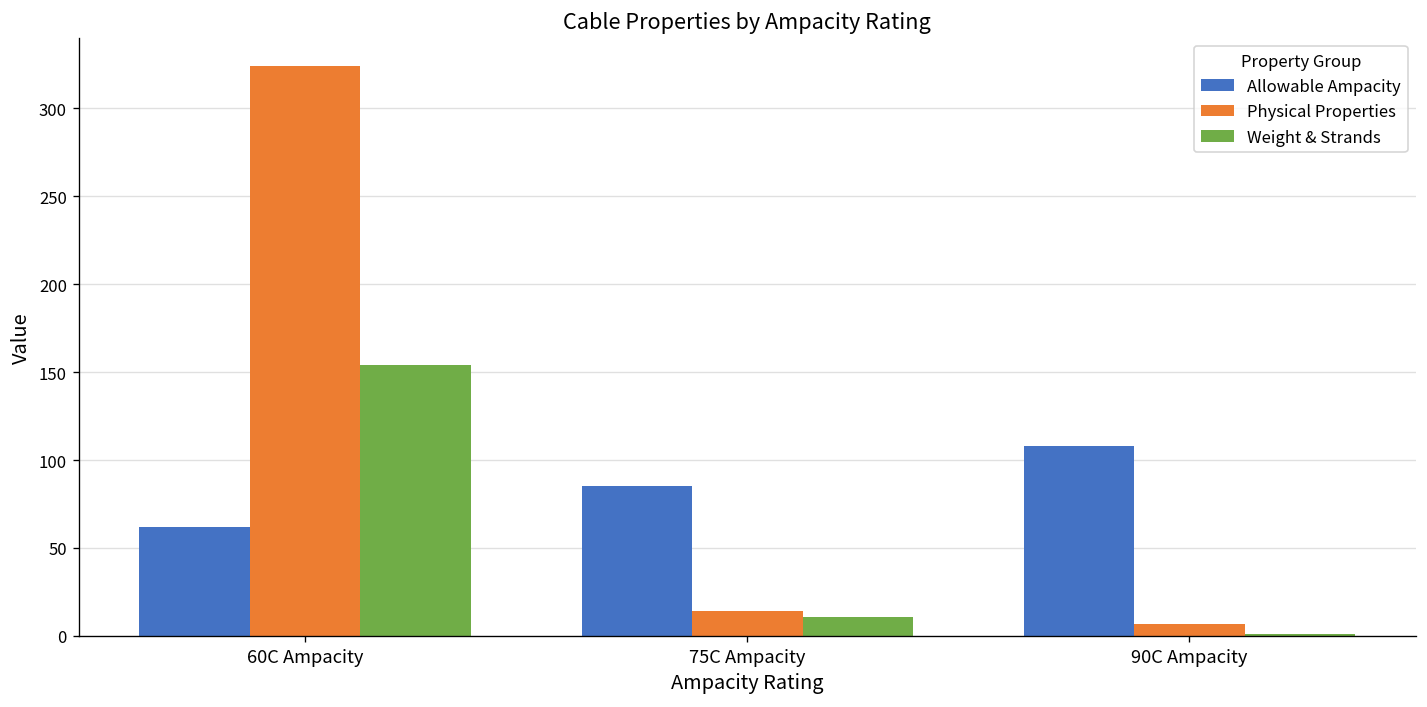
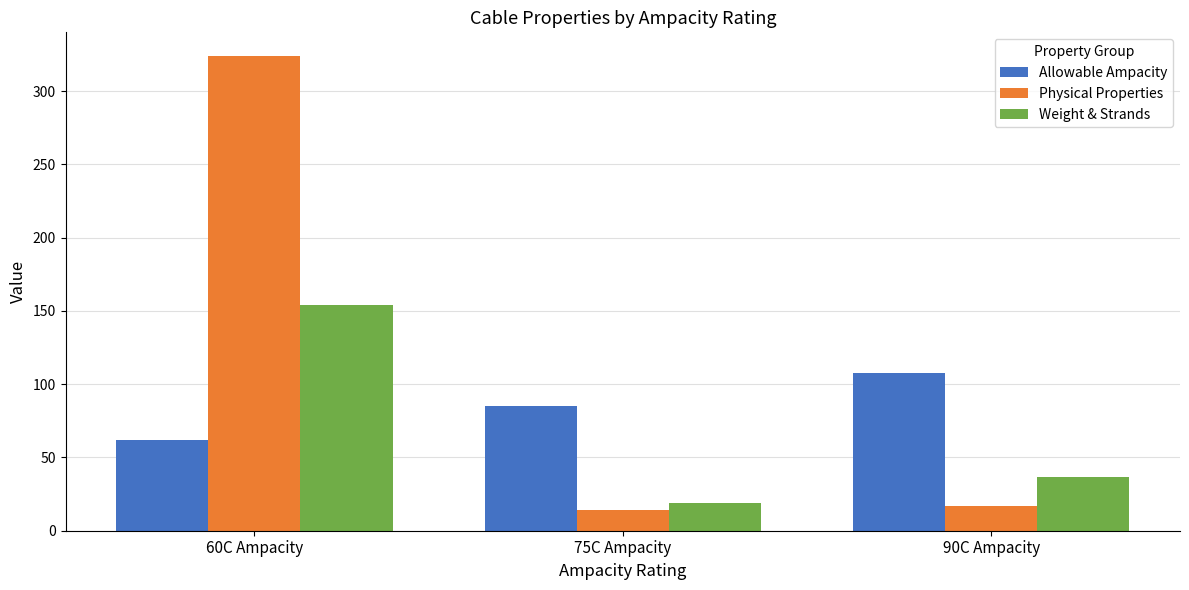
  {
    "Allowable Ampacity": {
      "60C Ampacity": 62,
      "75C Ampacity": 85,
      "90C Ampacity": 108
    },
    "Physical Properties": {
      "60C Ampacity": 324,
      "75C Ampacity": 14,
-     "90C Ampacity": 7
+     "90C Ampacity": 17
    },
    "Weight & Strands": {
      "60C Ampacity": 154,
-     "75C Ampacity": 11,
-     "90C Ampacity": 1
+     "75C Ampacity": 19,
+     "90C Ampacity": 37
    }
  }
